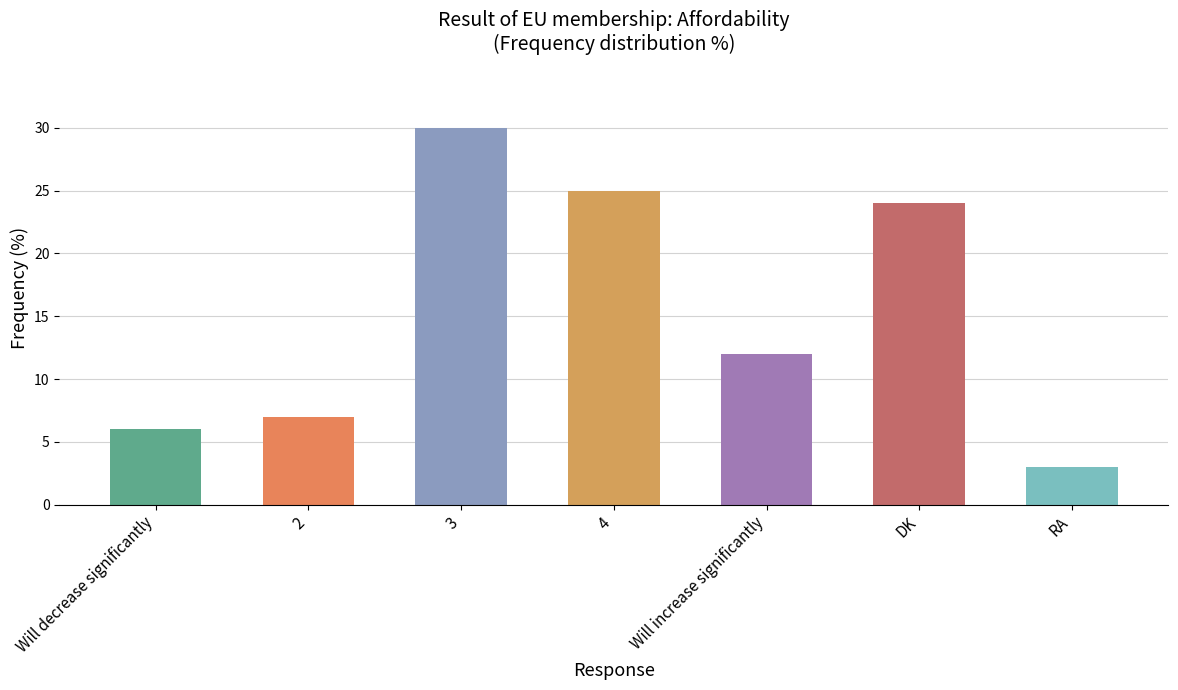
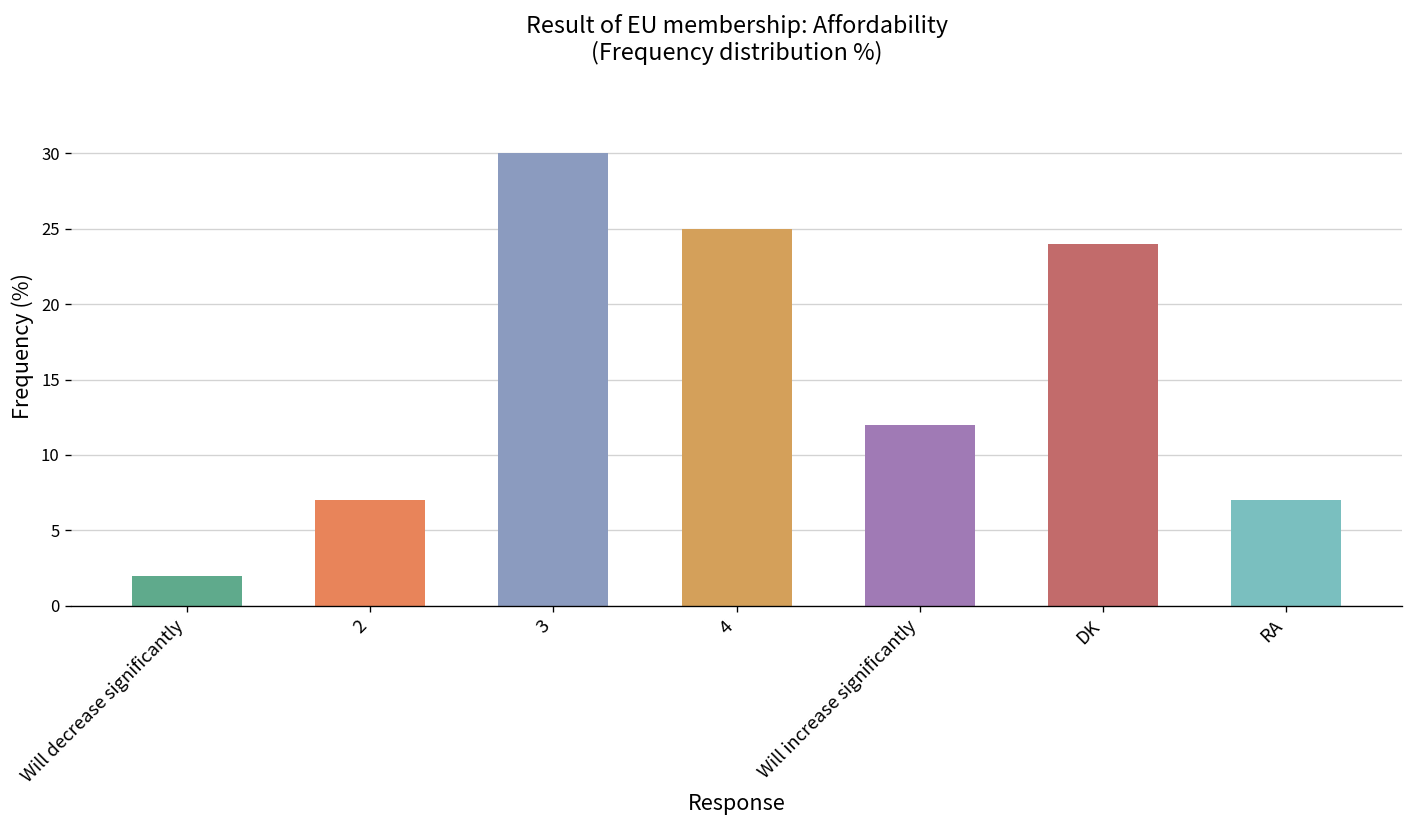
  {
-   "Will decrease significantly": 6,
+   "Will decrease significantly": 2,
    "2": 7,
    "3": 30,
    "4": 25,
    "Will increase significantly": 12,
    "DK": 24,
-   "RA": 3
+   "RA": 7
  }
